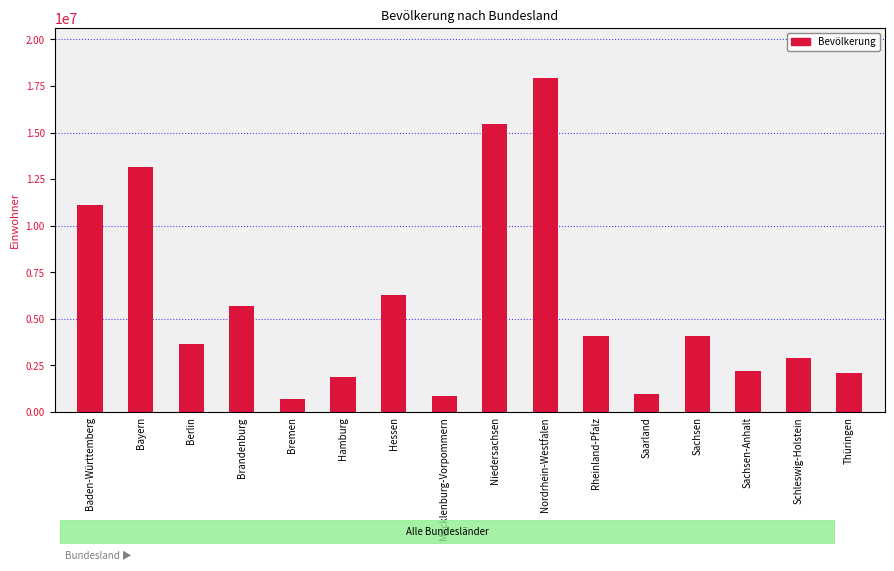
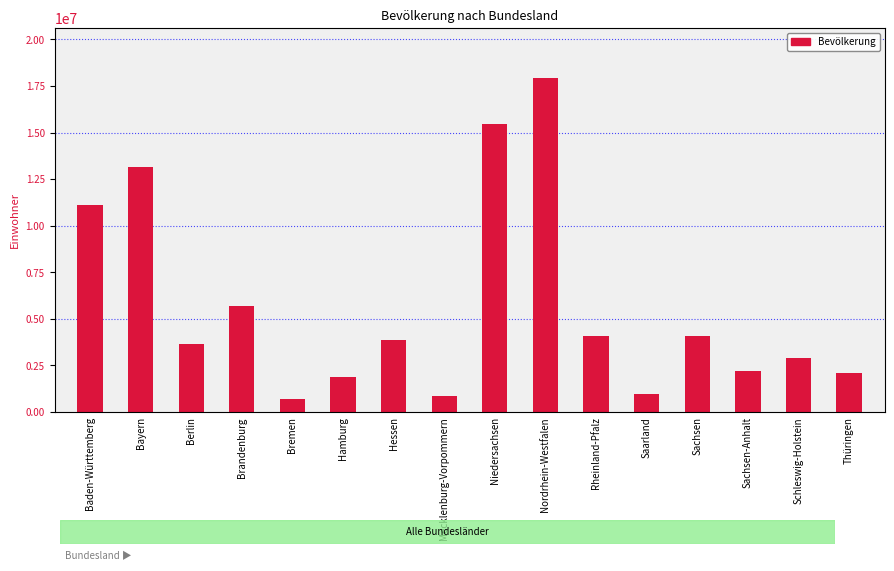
  {
    "Baden-Württemberg": 11100000,
    "Bayern": 13100000,
    "Berlin": 3700000,
    "Brandenburg": 5700000,
    "Bremen": 700000,
    "Hamburg": 1900000,
-   "Hessen": 6300000,
+   "Hessen": 3800000,
    "Mecklenburg-Vorpommern": 900000,
    "Niedersachsen": 15500000,
    "Nordrhein-Westfalen": 17900000,
    "Rheinland-Pfalz": 4100000,
    "Saarland": 1000000,
    "Sachsen": 4100000,
    "Sachsen-Anhalt": 2200000,
    "Schleswig-Holstein": 2900000,
    "Thüringen": 2100000
  }
